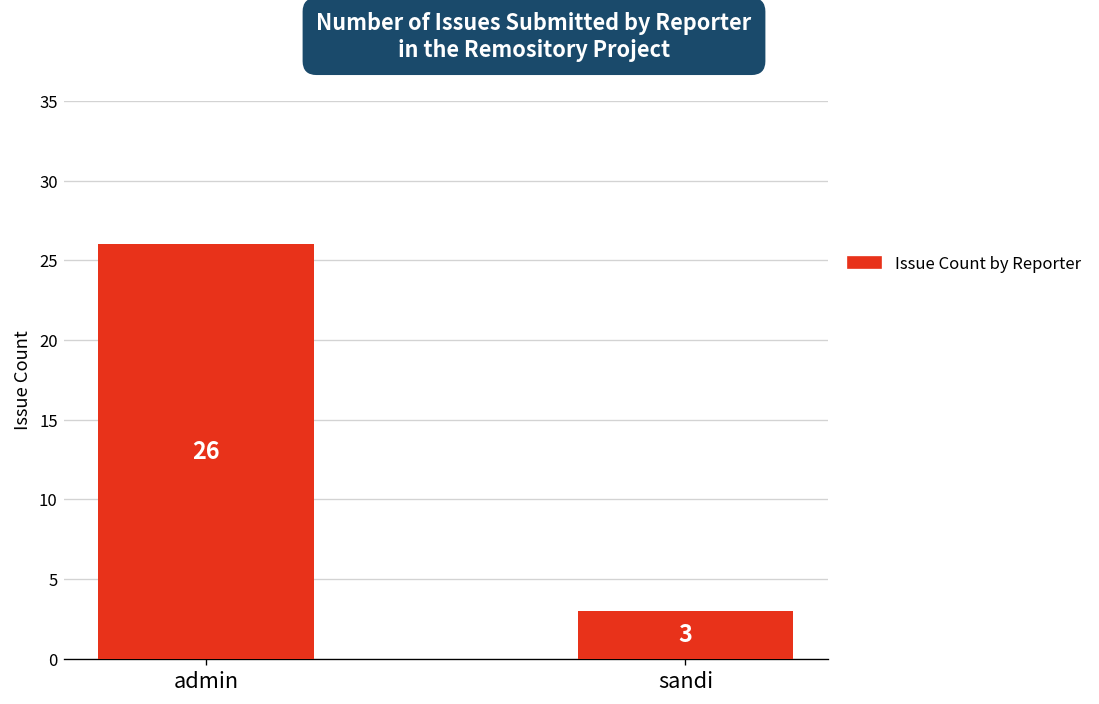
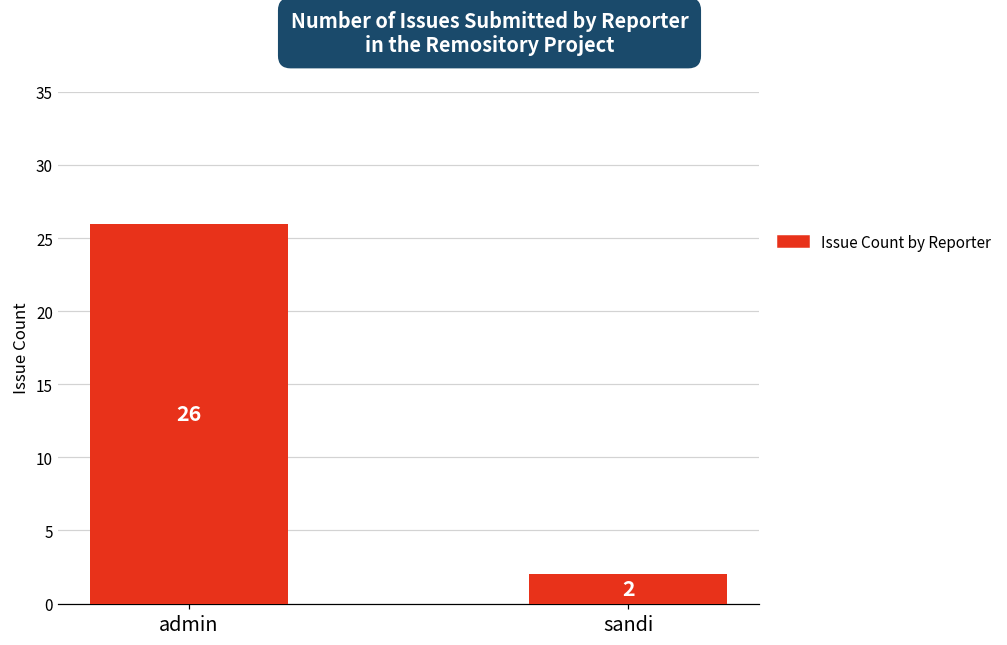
  {
    "admin": 26,
-   "sandi": 3
+   "sandi": 2
  }
